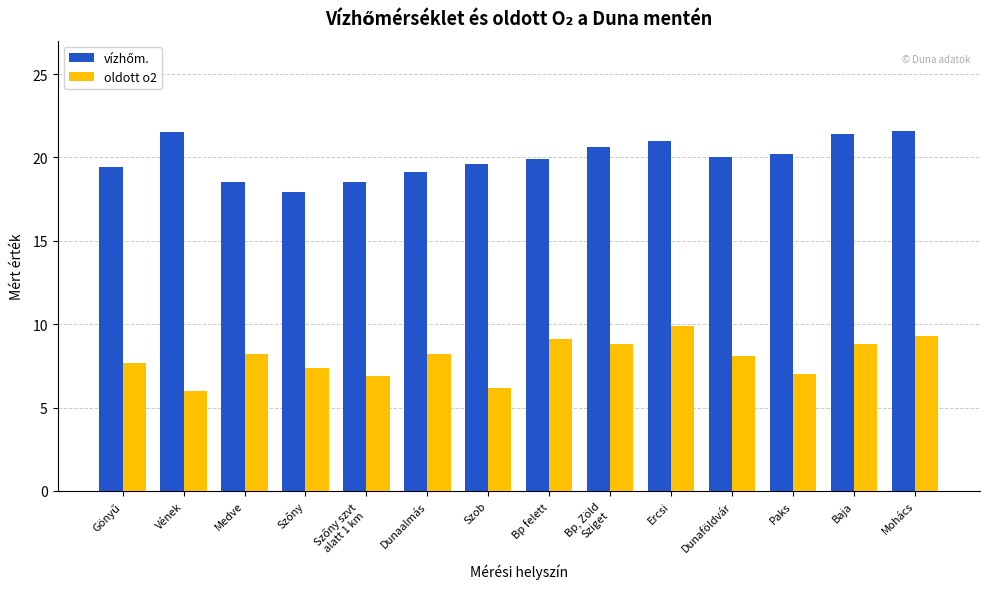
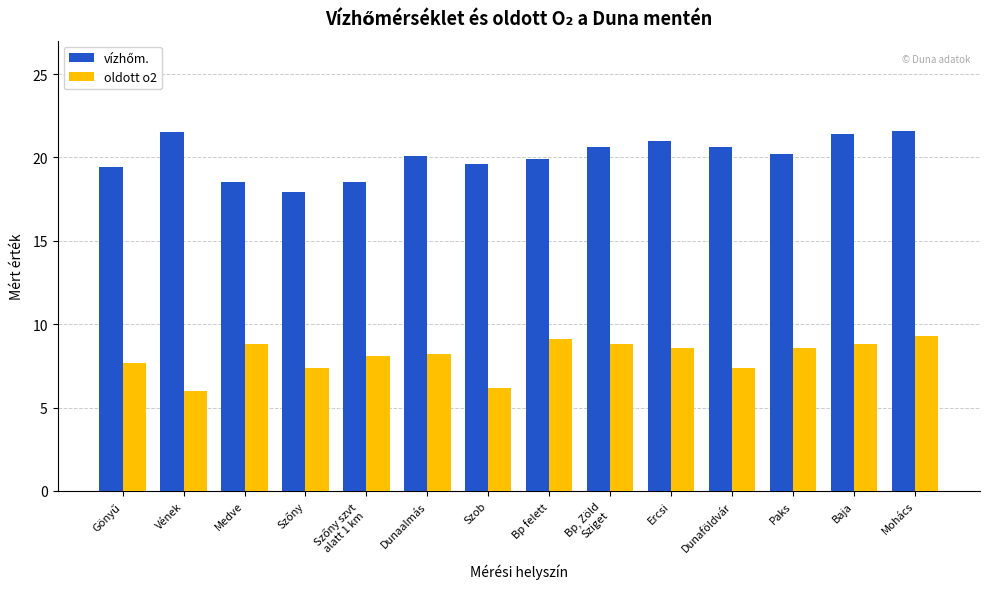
  {
    "vízhőm.": {
      "Gönyű": 19.4,
      "Vének": 21.5,
      "Medve": 18.5,
      "Szőny": 17.9,
      "Szőny szvt alatt 1 km": 18.5,
-     "Dunaalmás": 19.1,
+     "Dunaalmás": 20.1,
      "Szob": 19.6,
      "Bp felett": 19.9,
      "Bp, Zöld Sziget": 20.6,
      "Ercsi": 21.0,
-     "Dunaföldvár": 20.0,
+     "Dunaföldvár": 20.6,
      "Paks": 20.2,
      "Baja": 21.4,
      "Mohács": 21.6
    },
    "oldott o2": {
      "Gönyű": 7.7,
      "Vének": 6.0,
-     "Medve": 8.2,
+     "Medve": 8.8,
      "Szőny": 7.4,
-     "Szőny szvt alatt 1 km": 6.9,
+     "Szőny szvt alatt 1 km": 8.1,
      "Dunaalmás": 8.2,
      "Szob": 6.2,
      "Bp felett": 9.1,
      "Bp, Zöld Sziget": 8.8,
-     "Ercsi": 9.9,
-     "Dunaföldvár": 8.1,
-     "Paks": 7.0,
+     "Ercsi": 8.6,
+     "Dunaföldvár": 7.4,
+     "Paks": 8.6,
      "Baja": 8.8,
      "Mohács": 9.3
    }
  }
